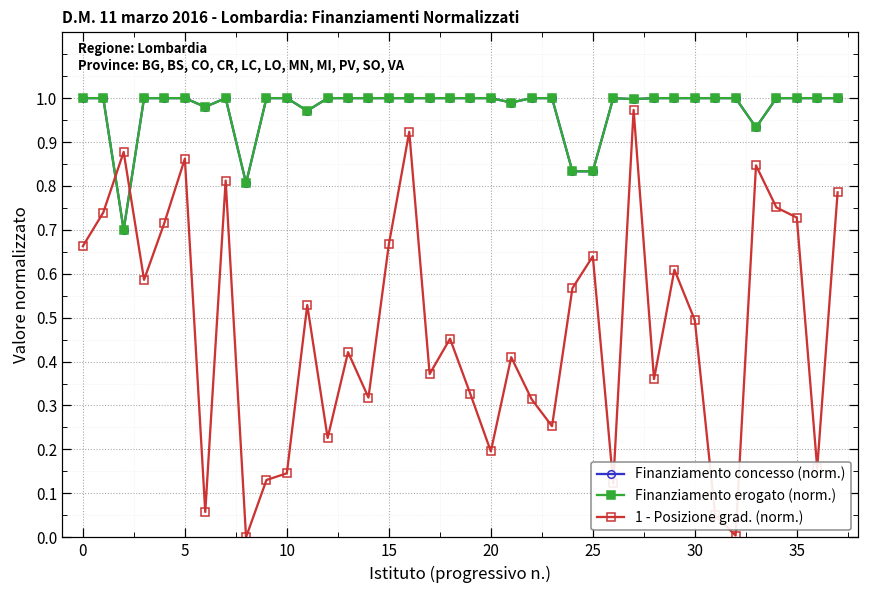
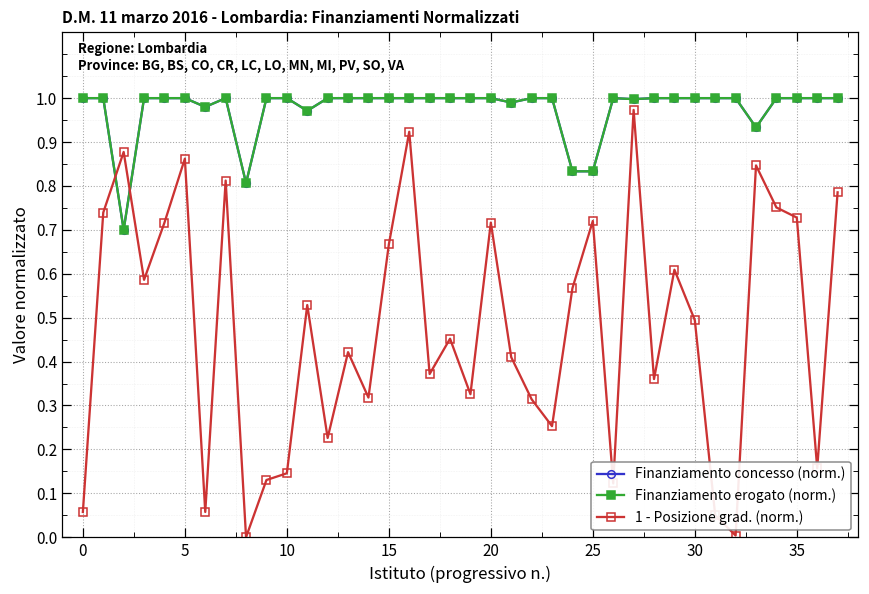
  {
    "Finanziamento erogato (norm.)": {
      "0": 1.00,
      "5": 1.00,
      "10": 1.00,
      "15": 1.00,
      "20": 1.00,
      "25": 0.83,
      "30": 1.00,
      "35": 1.00
    },
    "1 - Posizione grad. (norm.)": {
-     "0": 0.66,
+     "0": 0.06,
      "5": 0.86,
      "10": 0.15,
      "15": 0.67,
-     "20": 0.20,
-     "25": 0.64,
+     "20": 0.72,
+     "25": 0.72,
      "30": 0.49,
      "35": 0.73
    }
  }
